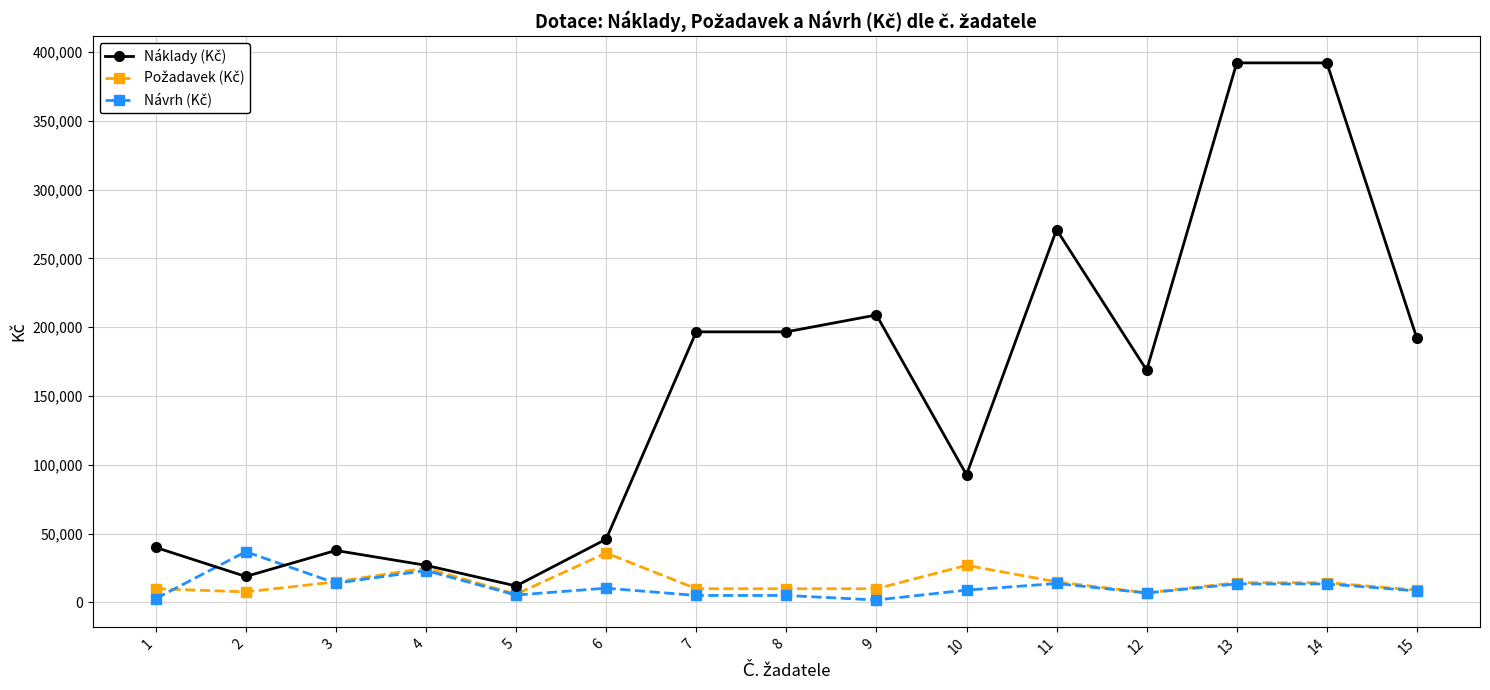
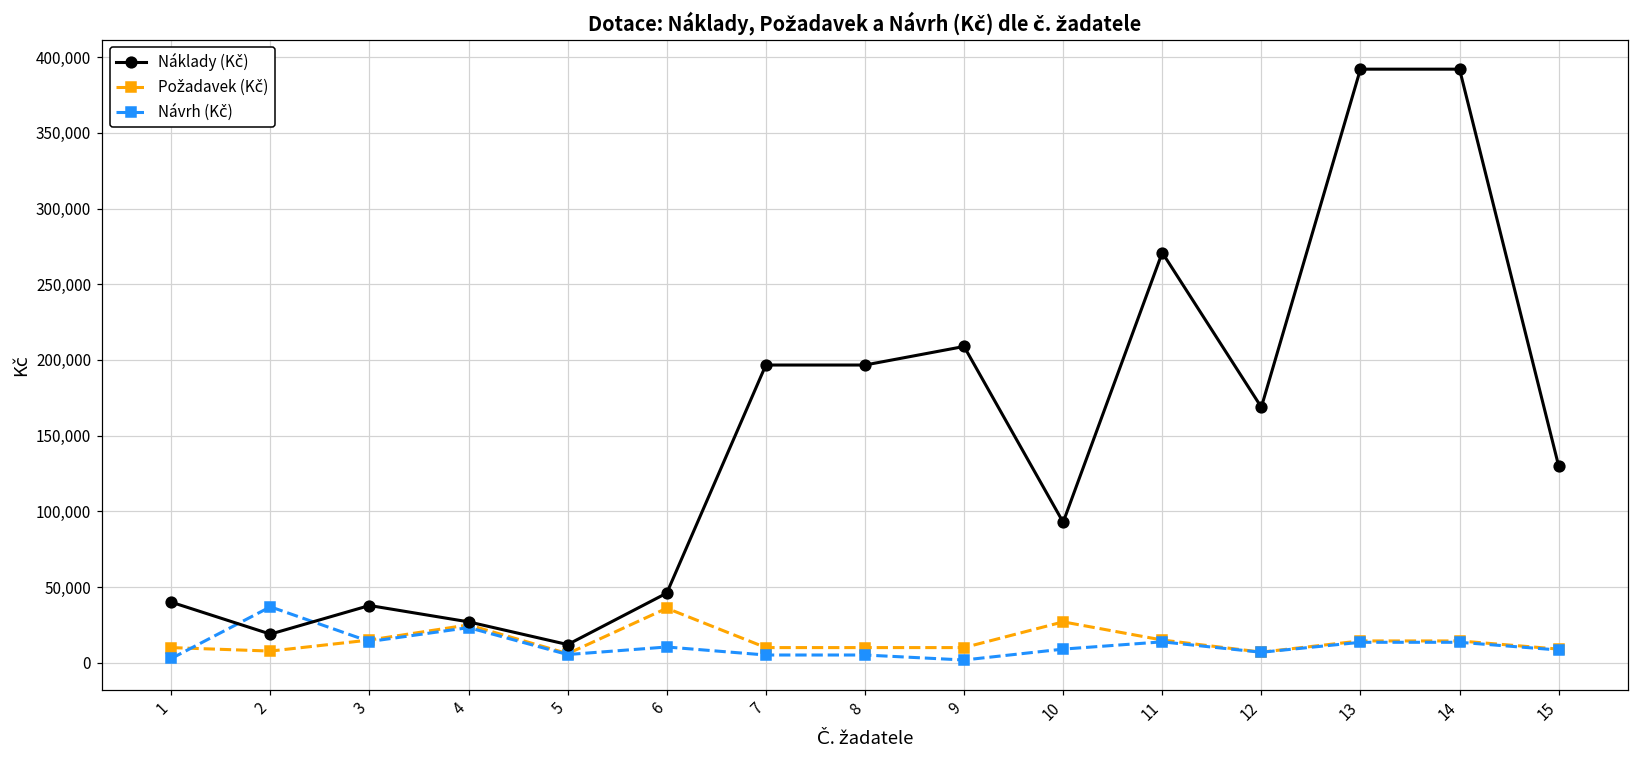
  {
    "Náklady (Kč)": {
      "1": "40,000",
      "2": "19,000",
      "3": "38,000",
      "4": "27,000",
      "5": "12,000",
      "6": "46,000",
      "7": "197,000",
      "8": "197,000",
      "9": "209,000",
      "10": "93,000",
      "11": "271,000",
      "12": "169,000",
      "13": "392,000",
      "14": "392,000",
-     "15": "192,000"
+     "15": "130,000"
    },
    "Požadavek (Kč)": {
      "1": "10,000",
      "2": "8,000",
      "6": "36,000",
      "7": "10,000",
      "8": "10,000",
      "9": "10,000",
      "10": "27,000"
    },
    "Návrh (Kč)": {
      "1": "3,000",
      "2": "37,000",
      "6": "10,000",
      "7": "5,000",
      "8": "5,000",
      "9": "2,000",
      "10": "9,000"
    }
  }
